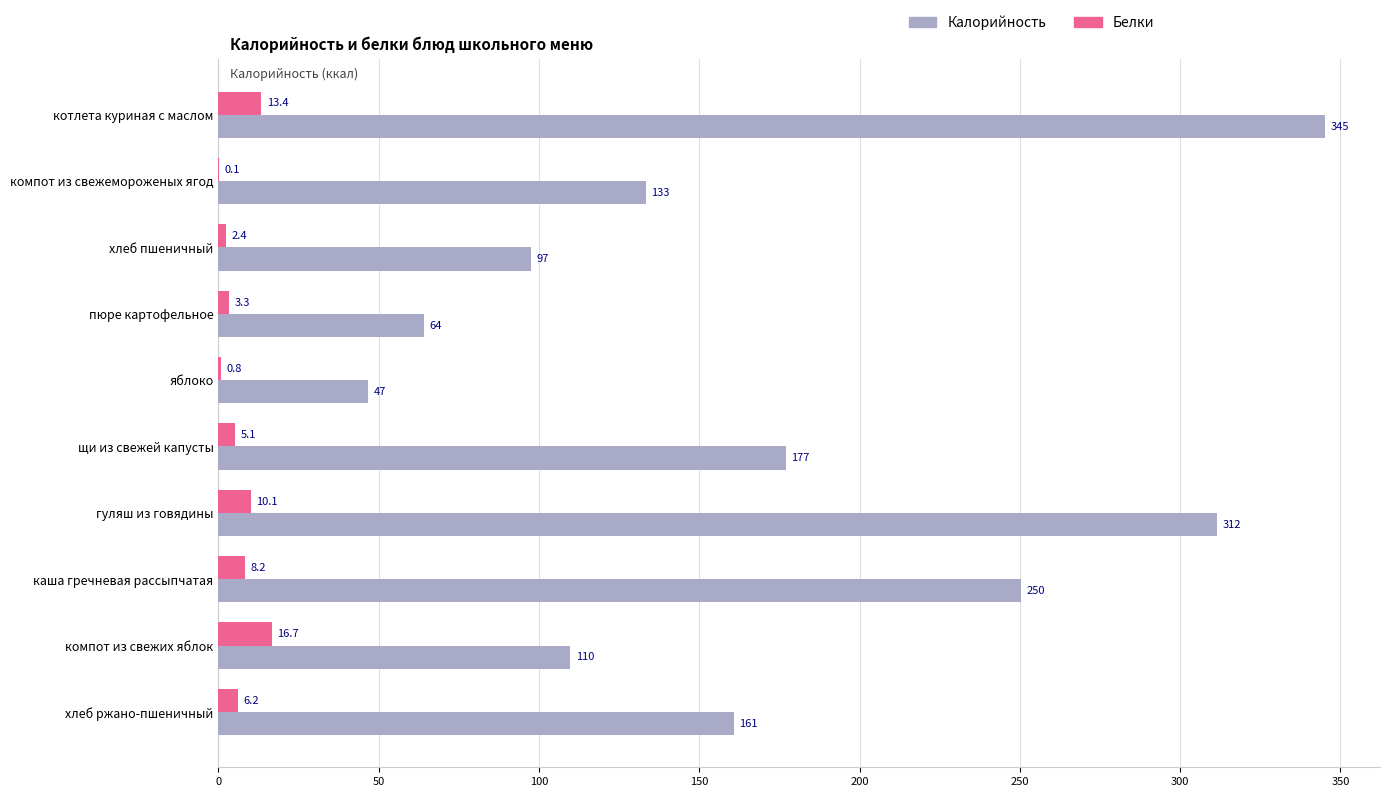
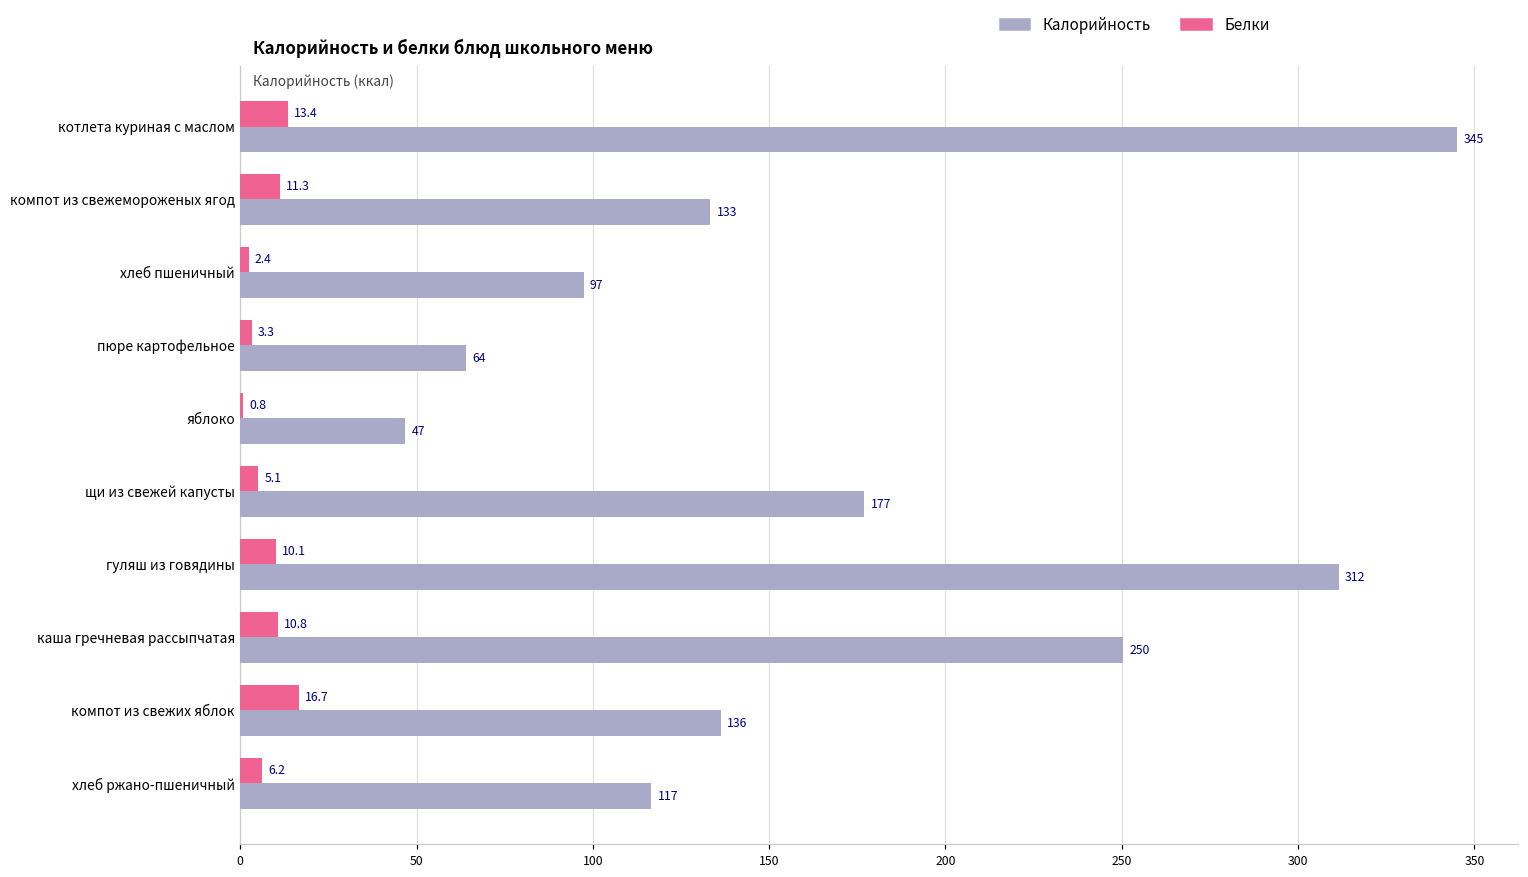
  {
    "Калорийность": {
      "котлета куриная с маслом": 345,
      "компот из свежемороженых ягод": 133,
      "хлеб пшеничный": 97,
      "пюре картофельное": 64,
      "яблоко": 47,
      "щи из свежей капусты": 177,
      "гуляш из говядины": 312,
      "каша гречневая рассыпчатая": 250,
-     "компот из свежих яблок": 110,
-     "хлеб ржано-пшеничный": 161
+     "компот из свежих яблок": 136,
+     "хлеб ржано-пшеничный": 117
    },
    "Белки": {
      "котлета куриная с маслом": 13.4,
-     "компот из свежемороженых ягод": 0.1,
+     "компот из свежемороженых ягод": 11.3,
      "хлеб пшеничный": 2.4,
      "пюре картофельное": 3.3,
      "яблоко": 0.8,
      "щи из свежей капусты": 5.1,
      "гуляш из говядины": 10.1,
-     "каша гречневая рассыпчатая": 8.2,
+     "каша гречневая рассыпчатая": 10.8,
      "компот из свежих яблок": 16.7,
      "хлеб ржано-пшеничный": 6.2
    }
  }
